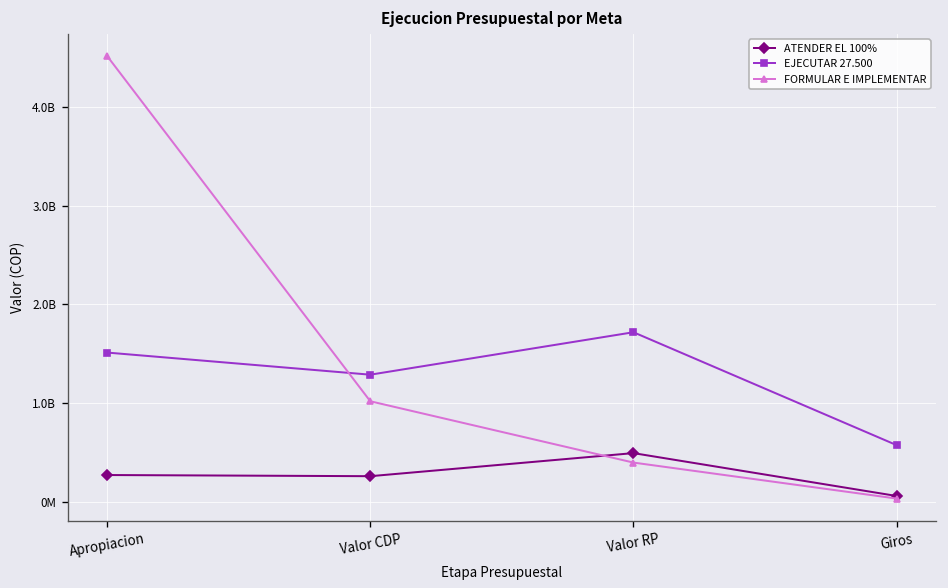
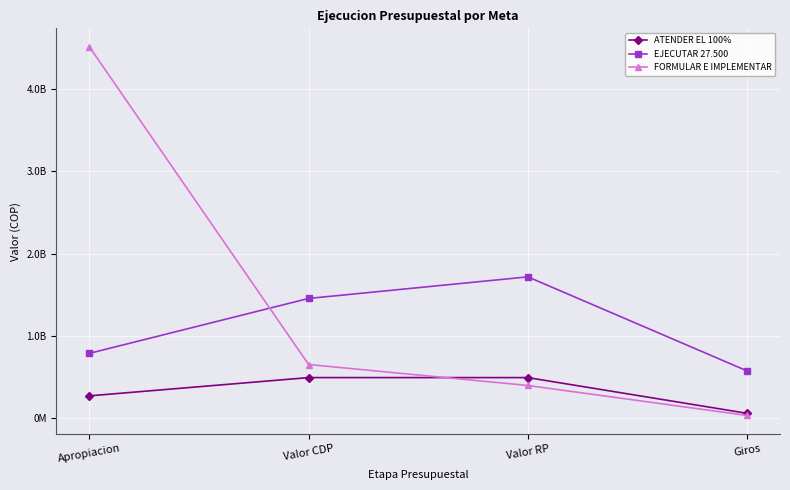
  {
    "ATENDER EL 100%": {
      "Apropiacion": 300000000,
-     "Valor CDP": 300000000,
+     "Valor CDP": 500000000,
      "Valor RP": 500000000
    },
    "EJECUTAR 27.500": {
-     "Apropiacion": 1500000000,
-     "Valor CDP": 1300000000,
+     "Apropiacion": 800000000,
+     "Valor CDP": 1500000000,
      "Valor RP": 1700000000,
      "Giros": 600000000
    },
    "FORMULAR E IMPLEMENTAR": {
      "Apropiacion": 4500000000,
-     "Valor CDP": 1000000000,
+     "Valor CDP": 700000000,
      "Valor RP": 400000000
    }
  }
